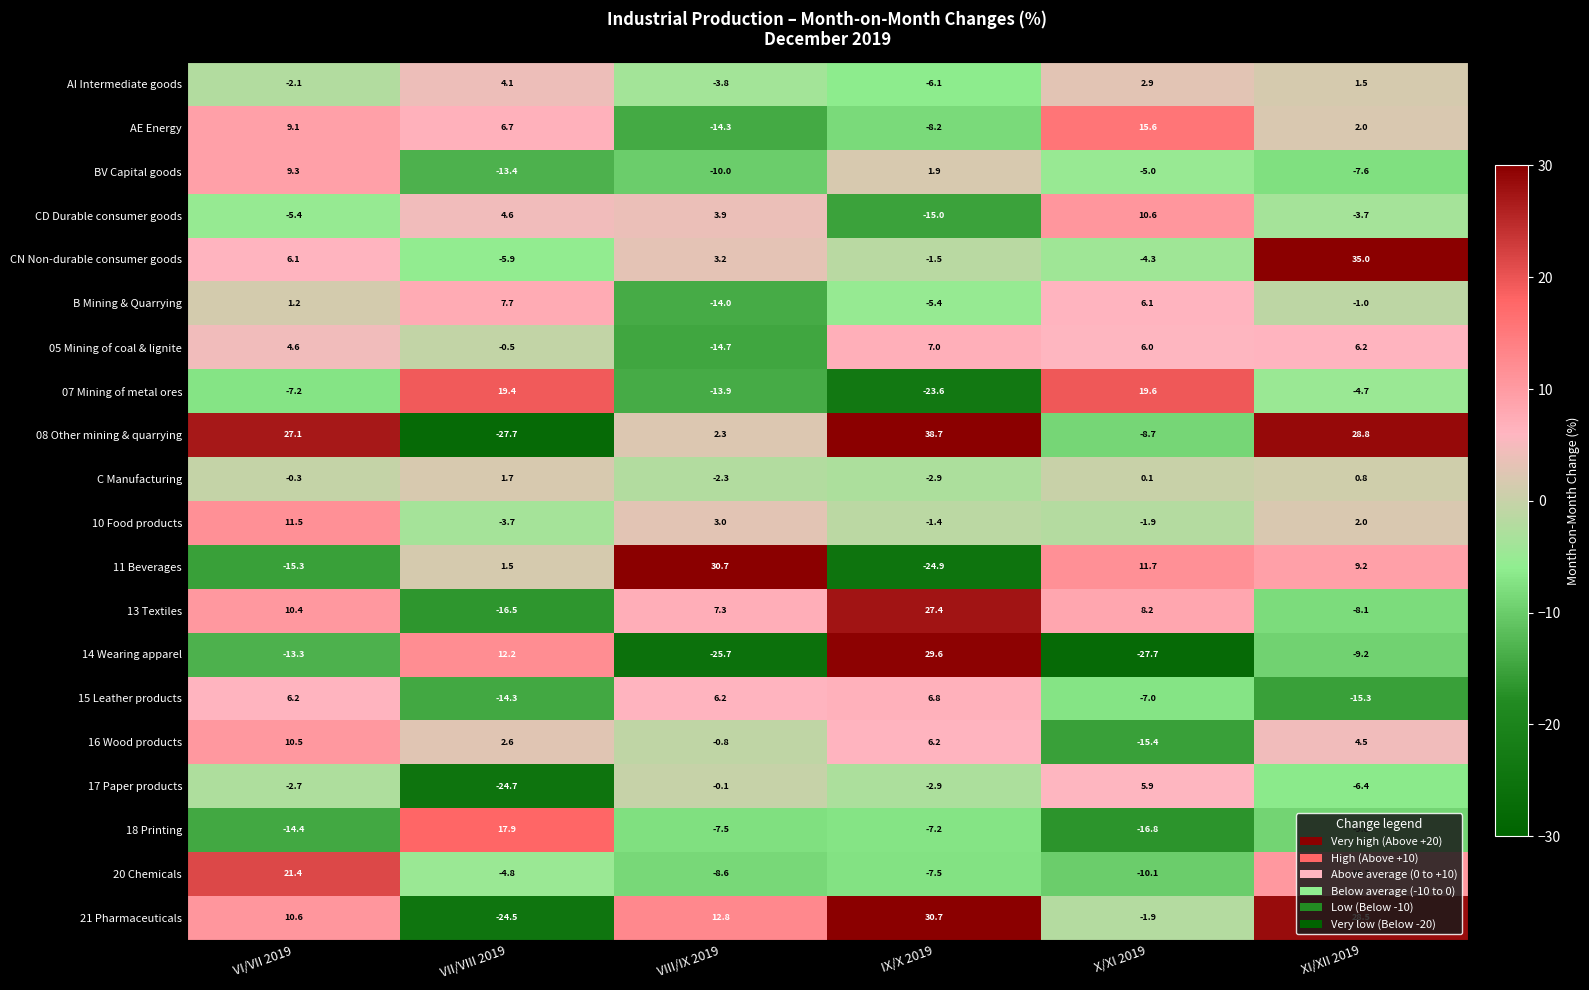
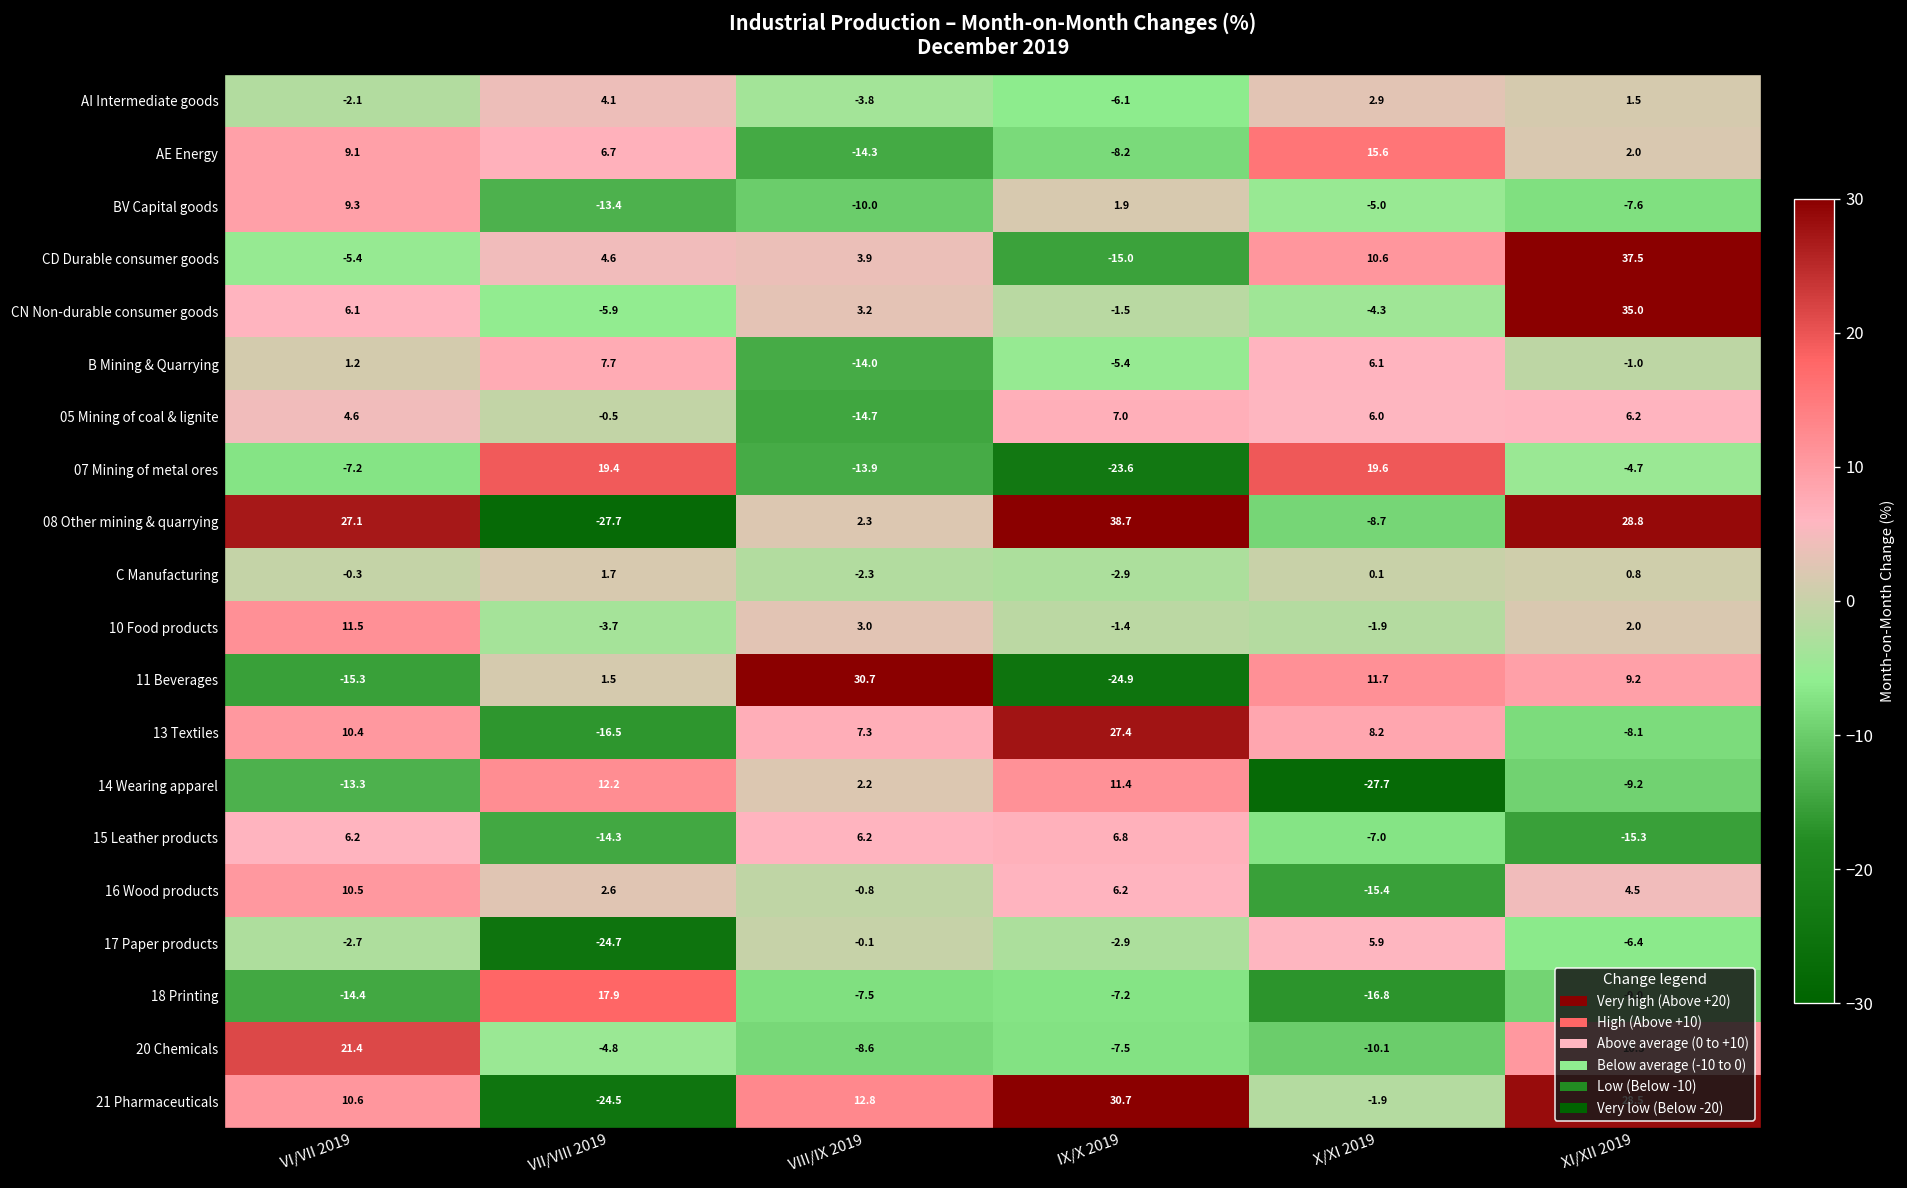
  {
    "AI Intermediate goods": {
      "VI/VII 2019": -2.1,
      "VII/VIII 2019": 4.1,
      "VIII/IX 2019": -3.8,
      "IX/X 2019": -6.1,
      "X/XI 2019": 2.9,
      "XI/XII 2019": 1.5
    },
    "AE Energy": {
      "VI/VII 2019": 9.1,
      "VII/VIII 2019": 6.7,
      "VIII/IX 2019": -14.3,
      "IX/X 2019": -8.2,
      "X/XI 2019": 15.6,
      "XI/XII 2019": 2.0
    },
    "BV Capital goods": {
      "VI/VII 2019": 9.3,
      "VII/VIII 2019": -13.4,
      "VIII/IX 2019": -10.0,
      "IX/X 2019": 1.9,
      "X/XI 2019": -5.0,
      "XI/XII 2019": -7.6
    },
    "CD Durable consumer goods": {
      "VI/VII 2019": -5.4,
      "VII/VIII 2019": 4.6,
      "VIII/IX 2019": 3.9,
      "IX/X 2019": -15.0,
      "X/XI 2019": 10.6,
-     "XI/XII 2019": -3.7
+     "XI/XII 2019": 37.5
    },
    "CN Non-durable consumer goods": {
      "VI/VII 2019": 6.1,
      "VII/VIII 2019": -5.9,
      "VIII/IX 2019": 3.2,
      "IX/X 2019": -1.5,
      "X/XI 2019": -4.3,
      "XI/XII 2019": 35.0
    },
    "B Mining & Quarrying": {
      "VI/VII 2019": 1.2,
      "VII/VIII 2019": 7.7,
      "VIII/IX 2019": -14.0,
      "IX/X 2019": -5.4,
      "X/XI 2019": 6.1,
      "XI/XII 2019": -1.0
    },
    "05 Mining of coal & lignite": {
      "VI/VII 2019": 4.6,
      "VII/VIII 2019": -0.5,
      "VIII/IX 2019": -14.7,
      "IX/X 2019": 7.0,
      "X/XI 2019": 6.0,
      "XI/XII 2019": 6.2
    },
    "07 Mining of metal ores": {
      "VI/VII 2019": -7.2,
      "VII/VIII 2019": 19.4,
      "VIII/IX 2019": -13.9,
      "IX/X 2019": -23.6,
      "X/XI 2019": 19.6,
      "XI/XII 2019": -4.7
    },
    "08 Other mining & quarrying": {
      "VI/VII 2019": 27.1,
      "VII/VIII 2019": -27.7,
      "VIII/IX 2019": 2.3,
      "IX/X 2019": 38.7,
      "X/XI 2019": -8.7,
      "XI/XII 2019": 28.8
    },
    "C Manufacturing": {
      "VI/VII 2019": -0.3,
      "VII/VIII 2019": 1.7,
      "VIII/IX 2019": -2.3,
      "IX/X 2019": -2.9,
      "X/XI 2019": 0.1,
      "XI/XII 2019": 0.8
    },
    "10 Food products": {
      "VI/VII 2019": 11.5,
      "VII/VIII 2019": -3.7,
      "VIII/IX 2019": 3.0,
      "IX/X 2019": -1.4,
      "X/XI 2019": -1.9,
      "XI/XII 2019": 2.0
    },
    "11 Beverages": {
      "VI/VII 2019": -15.3,
      "VII/VIII 2019": 1.5,
      "VIII/IX 2019": 30.7,
      "IX/X 2019": -24.9,
      "X/XI 2019": 11.7,
      "XI/XII 2019": 9.2
    },
    "13 Textiles": {
      "VI/VII 2019": 10.4,
      "VII/VIII 2019": -16.5,
      "VIII/IX 2019": 7.3,
      "IX/X 2019": 27.4,
      "X/XI 2019": 8.2,
      "XI/XII 2019": -8.1
    },
    "14 Wearing apparel": {
      "VI/VII 2019": -13.3,
      "VII/VIII 2019": 12.2,
-     "VIII/IX 2019": -25.7,
-     "IX/X 2019": 29.6,
+     "VIII/IX 2019": 2.2,
+     "IX/X 2019": 11.4,
      "X/XI 2019": -27.7,
      "XI/XII 2019": -9.2
    },
    "15 Leather products": {
      "VI/VII 2019": 6.2,
      "VII/VIII 2019": -14.3,
      "VIII/IX 2019": 6.2,
      "IX/X 2019": 6.8,
      "X/XI 2019": -7.0,
      "XI/XII 2019": -15.3
    },
    "16 Wood products": {
      "VI/VII 2019": 10.5,
      "VII/VIII 2019": 2.6,
      "VIII/IX 2019": -0.8,
      "IX/X 2019": 6.2,
      "X/XI 2019": -15.4,
      "XI/XII 2019": 4.5
    },
    "17 Paper products": {
      "VI/VII 2019": -2.7,
      "VII/VIII 2019": -24.7,
      "VIII/IX 2019": -0.1,
      "IX/X 2019": -2.9,
      "X/XI 2019": 5.9,
      "XI/XII 2019": -6.4
    },
    "18 Printing": {
      "VI/VII 2019": -14.4,
      "VII/VIII 2019": 17.9,
      "VIII/IX 2019": -7.5,
      "IX/X 2019": -7.2,
      "X/XI 2019": -16.8
    },
    "20 Chemicals": {
      "VI/VII 2019": 21.4,
      "VII/VIII 2019": -4.8,
      "VIII/IX 2019": -8.6,
      "IX/X 2019": -7.5,
      "X/XI 2019": -10.1
    },
    "21 Pharmaceuticals": {
      "VI/VII 2019": 10.6,
      "VII/VIII 2019": -24.5,
      "VIII/IX 2019": 12.8,
      "IX/X 2019": 30.7,
      "X/XI 2019": -1.9
    }
  }
